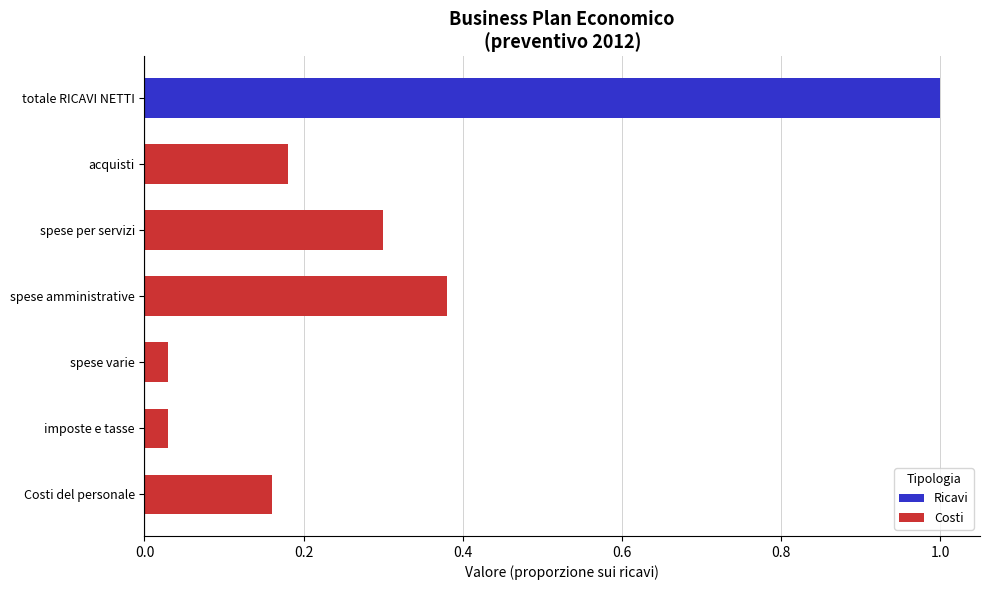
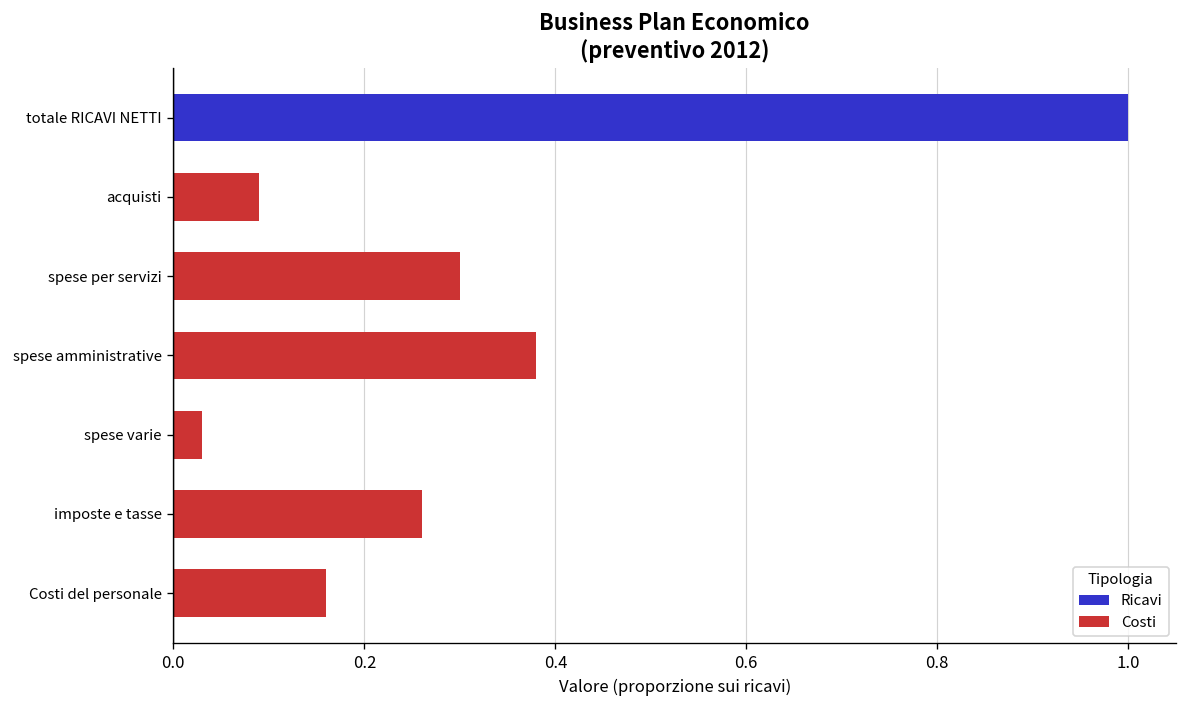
  {
    "totale RICAVI NETTI": 1.00,
-   "acquisti": 0.18,
+   "acquisti": 0.09,
    "spese per servizi": 0.30,
    "spese amministrative": 0.38,
    "spese varie": 0.03,
-   "imposte e tasse": 0.03,
+   "imposte e tasse": 0.26,
    "Costi del personale": 0.16
  }
